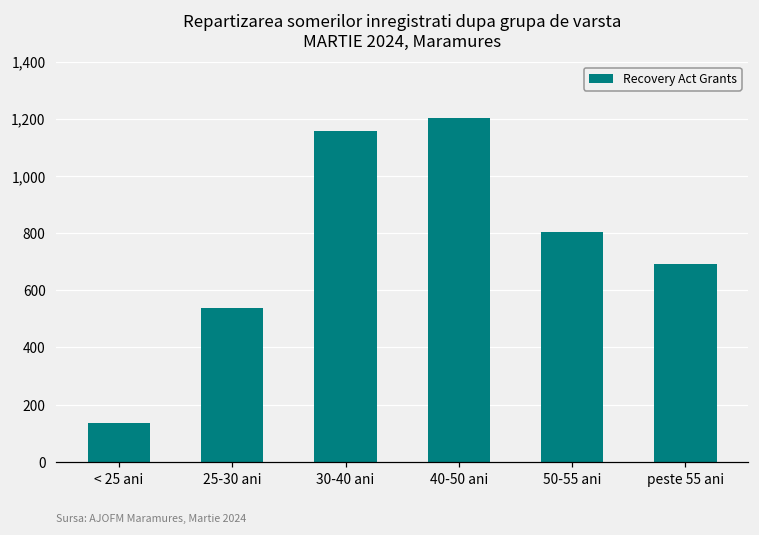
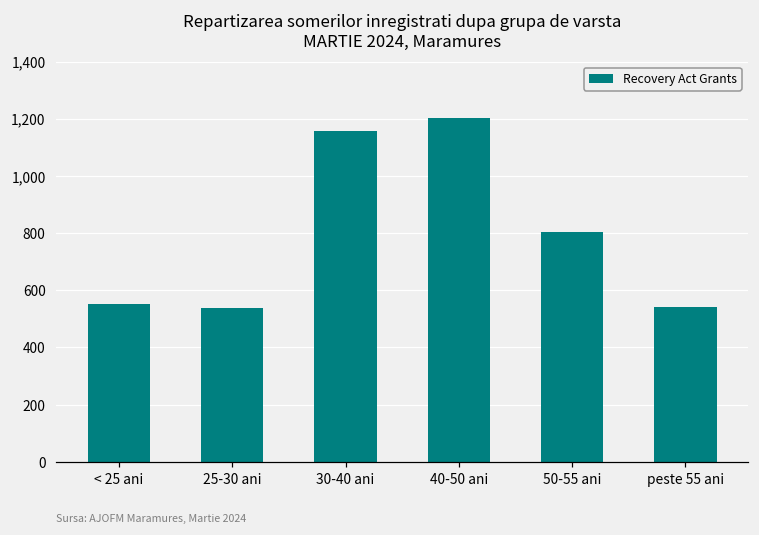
  {
-   "< 25 ani": "140",
+   "< 25 ani": "550",
    "25-30 ani": "540",
    "30-40 ani": "1,160",
    "40-50 ani": "1,200",
    "50-55 ani": "800",
-   "peste 55 ani": "690"
+   "peste 55 ani": "540"
  }
